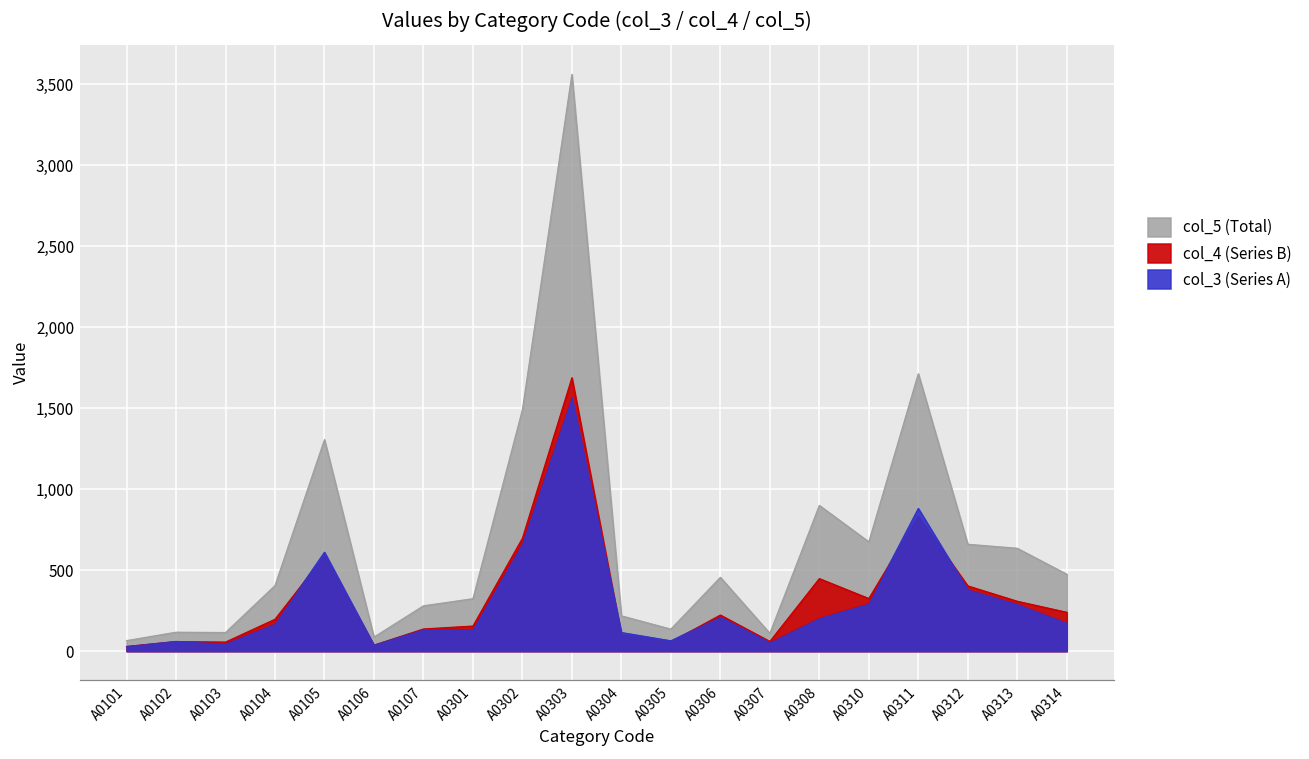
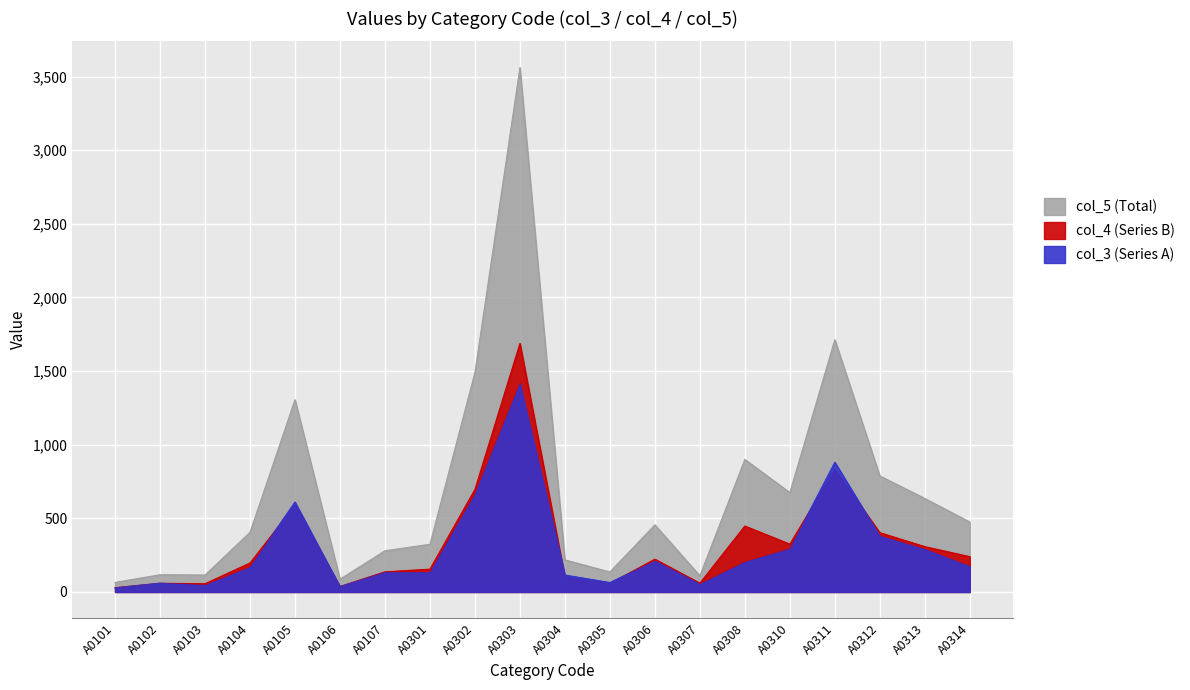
  {
    "col_5 (Total)": {
      "A0101": "70",
      "A0102": "120",
      "A0103": "120",
      "A0104": "410",
      "A0105": "1,310",
      "A0106": "90",
      "A0107": "280",
      "A0301": "320",
      "A0302": "1,490",
      "A0303": "3,560",
      "A0304": "220",
      "A0305": "140",
      "A0306": "460",
      "A0307": "110",
      "A0308": "900",
      "A0310": "680",
      "A0311": "1,710",
-     "A0312": "660",
+     "A0312": "790",
      "A0313": "640",
      "A0314": "480"
    },
    "col_4 (Series B)": {
      "A0104": "200",
      "A0105": "590",
      "A0301": "160",
      "A0302": "700",
      "A0303": "1,690",
      "A0308": "450",
      "A0310": "330",
      "A0311": "830",
      "A0312": "400",
      "A0313": "310",
      "A0314": "240"
    },
    "col_3 (Series A)": {
      "A0104": "170",
      "A0105": "610",
      "A0301": "130",
      "A0302": "660",
-     "A0303": "1,570",
+     "A0303": "1,420",
      "A0308": "200",
      "A0310": "290",
      "A0311": "880",
      "A0312": "380",
      "A0313": "290",
      "A0314": "170"
    }
  }
